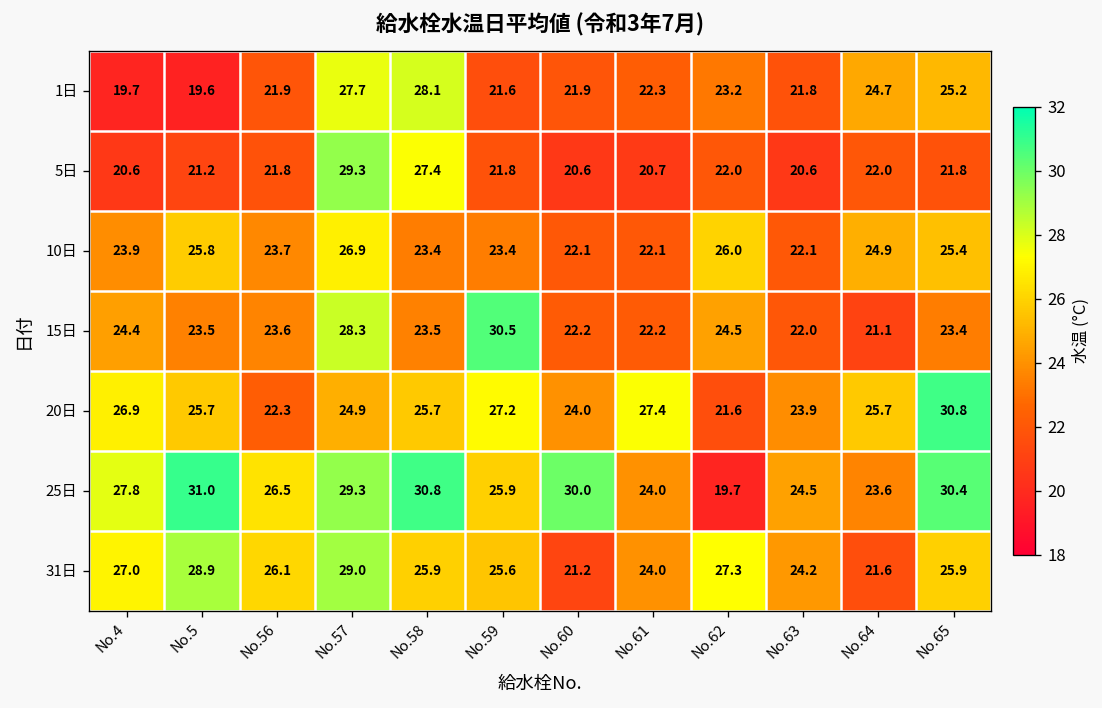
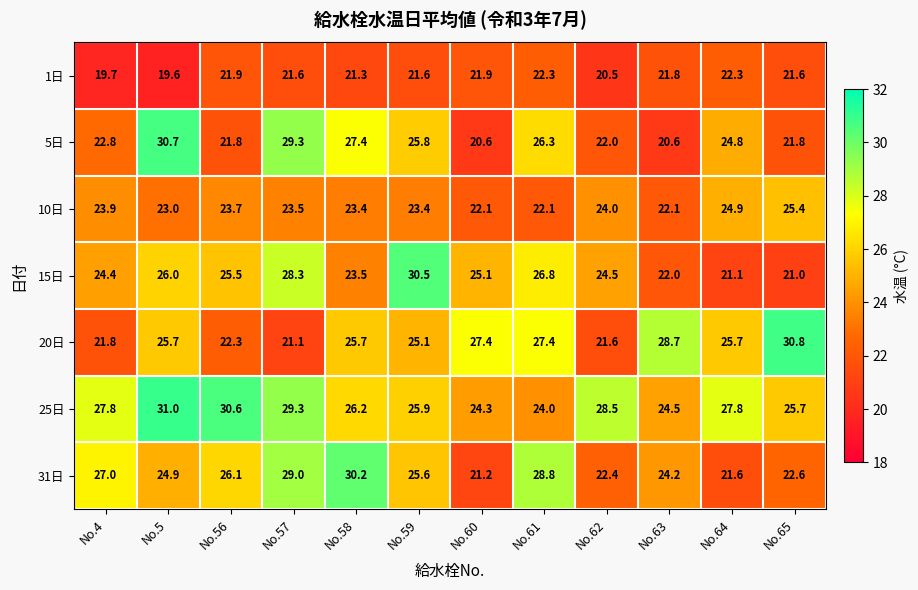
  {
    "1日": {
      "No.4": 19.7,
      "No.5": 19.6,
      "No.56": 21.9,
-     "No.57": 27.7,
-     "No.58": 28.1,
+     "No.57": 21.6,
+     "No.58": 21.3,
      "No.59": 21.6,
      "No.60": 21.9,
      "No.61": 22.3,
-     "No.62": 23.2,
+     "No.62": 20.5,
      "No.63": 21.8,
-     "No.64": 24.7,
-     "No.65": 25.2
+     "No.64": 22.3,
+     "No.65": 21.6
    },
    "5日": {
-     "No.4": 20.6,
-     "No.5": 21.2,
+     "No.4": 22.8,
+     "No.5": 30.7,
      "No.56": 21.8,
      "No.57": 29.3,
      "No.58": 27.4,
-     "No.59": 21.8,
+     "No.59": 25.8,
      "No.60": 20.6,
-     "No.61": 20.7,
+     "No.61": 26.3,
      "No.62": 22.0,
      "No.63": 20.6,
-     "No.64": 22.0,
+     "No.64": 24.8,
      "No.65": 21.8
    },
    "10日": {
      "No.4": 23.9,
-     "No.5": 25.8,
+     "No.5": 23.0,
      "No.56": 23.7,
-     "No.57": 26.9,
+     "No.57": 23.5,
      "No.58": 23.4,
      "No.59": 23.4,
      "No.60": 22.1,
      "No.61": 22.1,
-     "No.62": 26.0,
+     "No.62": 24.0,
      "No.63": 22.1,
      "No.64": 24.9,
      "No.65": 25.4
    },
    "15日": {
      "No.4": 24.4,
-     "No.5": 23.5,
-     "No.56": 23.6,
+     "No.5": 26.0,
+     "No.56": 25.5,
      "No.57": 28.3,
      "No.58": 23.5,
      "No.59": 30.5,
-     "No.60": 22.2,
-     "No.61": 22.2,
+     "No.60": 25.1,
+     "No.61": 26.8,
      "No.62": 24.5,
      "No.63": 22.0,
      "No.64": 21.1,
-     "No.65": 23.4
+     "No.65": 21.0
    },
    "20日": {
-     "No.4": 26.9,
+     "No.4": 21.8,
      "No.5": 25.7,
      "No.56": 22.3,
-     "No.57": 24.9,
+     "No.57": 21.1,
      "No.58": 25.7,
-     "No.59": 27.2,
-     "No.60": 24.0,
+     "No.59": 25.1,
+     "No.60": 27.4,
      "No.61": 27.4,
      "No.62": 21.6,
-     "No.63": 23.9,
+     "No.63": 28.7,
      "No.64": 25.7,
      "No.65": 30.8
    },
    "25日": {
      "No.4": 27.8,
      "No.5": 31.0,
-     "No.56": 26.5,
+     "No.56": 30.6,
      "No.57": 29.3,
-     "No.58": 30.8,
+     "No.58": 26.2,
      "No.59": 25.9,
-     "No.60": 30.0,
+     "No.60": 24.3,
      "No.61": 24.0,
-     "No.62": 19.7,
+     "No.62": 28.5,
      "No.63": 24.5,
-     "No.64": 23.6,
-     "No.65": 30.4
+     "No.64": 27.8,
+     "No.65": 25.7
    },
    "31日": {
      "No.4": 27.0,
-     "No.5": 28.9,
+     "No.5": 24.9,
      "No.56": 26.1,
      "No.57": 29.0,
-     "No.58": 25.9,
+     "No.58": 30.2,
      "No.59": 25.6,
      "No.60": 21.2,
-     "No.61": 24.0,
-     "No.62": 27.3,
+     "No.61": 28.8,
+     "No.62": 22.4,
      "No.63": 24.2,
      "No.64": 21.6,
-     "No.65": 25.9
+     "No.65": 22.6
    }
  }
